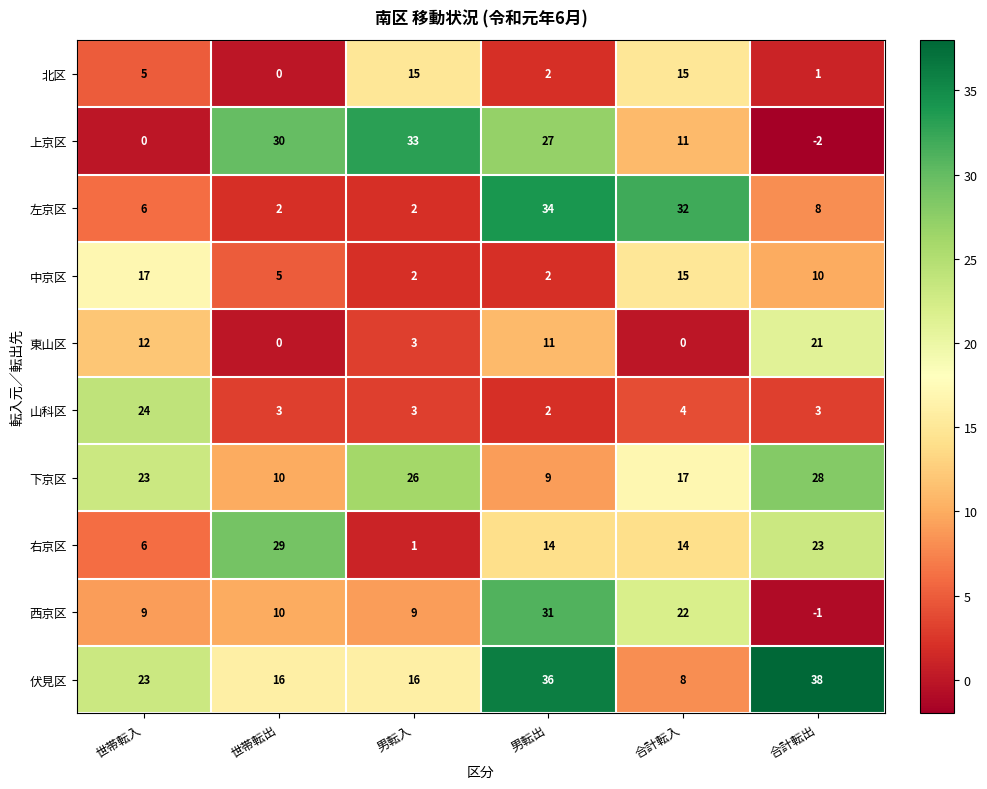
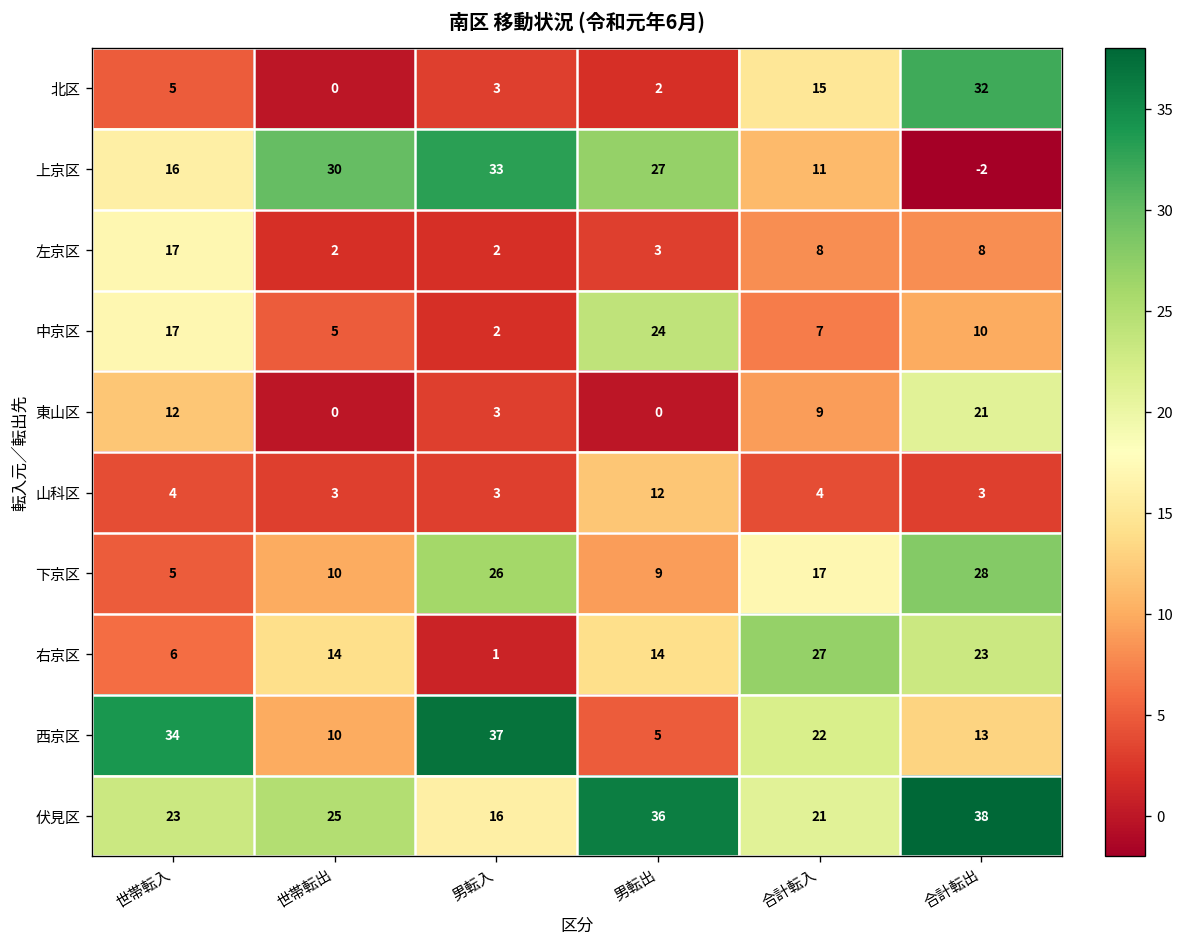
  {
    "北区": {
      "世帯転入": 5,
      "世帯転出": 0,
-     "男転入": 15,
+     "男転入": 3,
      "男転出": 2,
      "合計転入": 15,
-     "合計転出": 1
+     "合計転出": 32
    },
    "上京区": {
-     "世帯転入": 0,
+     "世帯転入": 16,
      "世帯転出": 30,
      "男転入": 33,
      "男転出": 27,
      "合計転入": 11,
      "合計転出": -2
    },
    "左京区": {
-     "世帯転入": 6,
+     "世帯転入": 17,
      "世帯転出": 2,
      "男転入": 2,
-     "男転出": 34,
-     "合計転入": 32,
+     "男転出": 3,
+     "合計転入": 8,
      "合計転出": 8
    },
    "中京区": {
      "世帯転入": 17,
      "世帯転出": 5,
      "男転入": 2,
-     "男転出": 2,
-     "合計転入": 15,
+     "男転出": 24,
+     "合計転入": 7,
      "合計転出": 10
    },
    "東山区": {
      "世帯転入": 12,
      "世帯転出": 0,
      "男転入": 3,
-     "男転出": 11,
-     "合計転入": 0,
+     "男転出": 0,
+     "合計転入": 9,
      "合計転出": 21
    },
    "山科区": {
-     "世帯転入": 24,
+     "世帯転入": 4,
      "世帯転出": 3,
      "男転入": 3,
-     "男転出": 2,
+     "男転出": 12,
      "合計転入": 4,
      "合計転出": 3
    },
    "下京区": {
-     "世帯転入": 23,
+     "世帯転入": 5,
      "世帯転出": 10,
      "男転入": 26,
      "男転出": 9,
      "合計転入": 17,
      "合計転出": 28
    },
    "右京区": {
      "世帯転入": 6,
-     "世帯転出": 29,
+     "世帯転出": 14,
      "男転入": 1,
      "男転出": 14,
-     "合計転入": 14,
+     "合計転入": 27,
      "合計転出": 23
    },
    "西京区": {
-     "世帯転入": 9,
+     "世帯転入": 34,
      "世帯転出": 10,
-     "男転入": 9,
-     "男転出": 31,
+     "男転入": 37,
+     "男転出": 5,
      "合計転入": 22,
-     "合計転出": -1
+     "合計転出": 13
    },
    "伏見区": {
      "世帯転入": 23,
-     "世帯転出": 16,
+     "世帯転出": 25,
      "男転入": 16,
      "男転出": 36,
-     "合計転入": 8,
+     "合計転入": 21,
      "合計転出": 38
    }
  }
